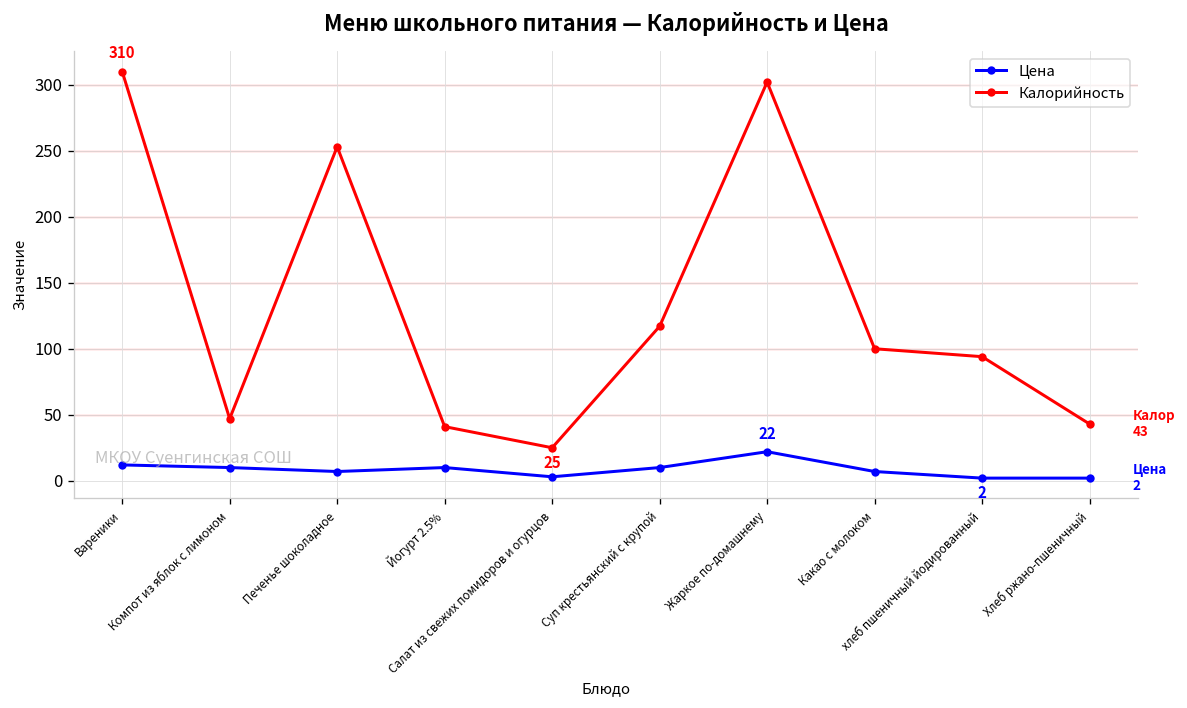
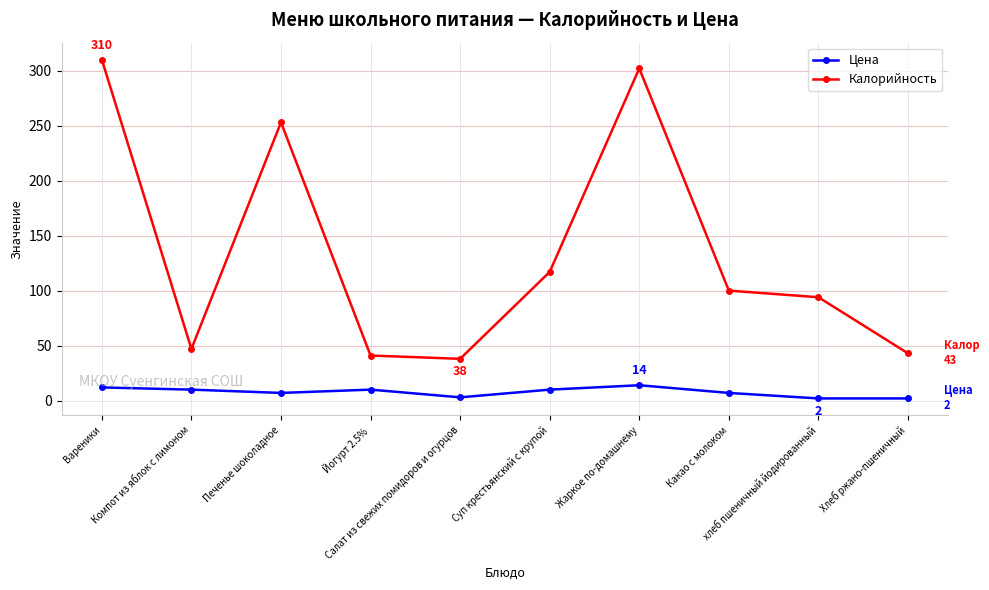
  {
    "Цена": {
-     "Жаркое по-домашнему": 22,
+     "Жаркое по-домашнему": 14,
      "хлеб пшеничный йодированный": 2
    },
    "Калорийность": {
      "Вареники": 310,
-     "Салат из свежих помидоров и огурцов": 25
+     "Салат из свежих помидоров и огурцов": 38
    }
  }
